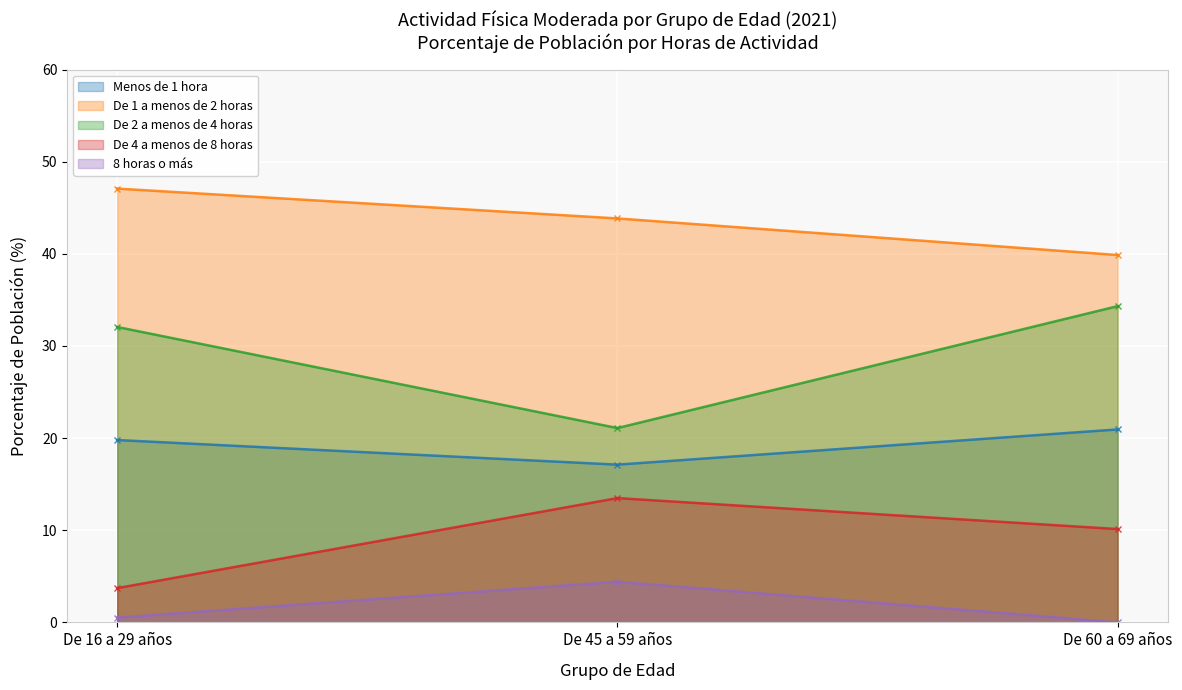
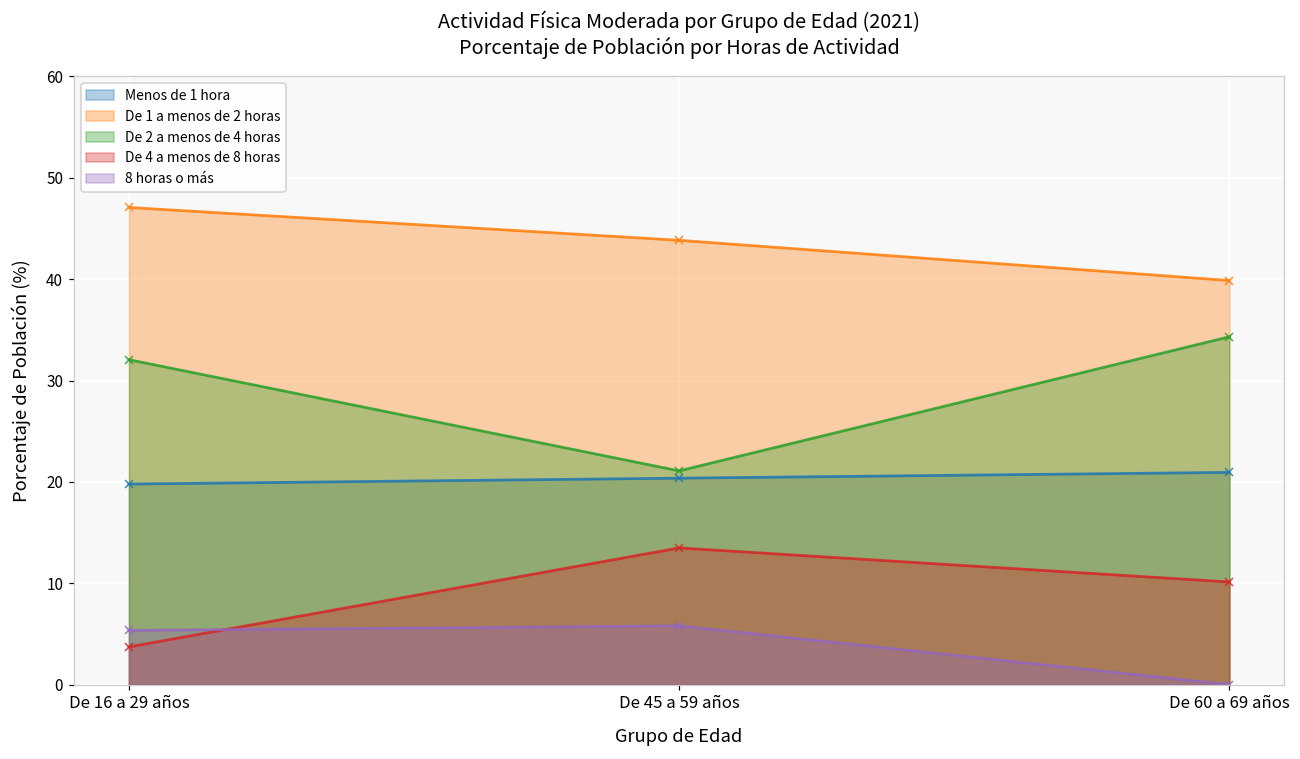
  {
    "Menos de 1 hora": {
      "De 16 a 29 años": 20,
-     "De 45 a 59 años": 17,
+     "De 45 a 59 años": 20,
      "De 60 a 69 años": 21
    },
    "De 2 a menos de 4 horas": {
      "De 16 a 29 años": 32,
      "De 45 a 59 años": 21,
      "De 60 a 69 años": 34
    },
    "8 horas o más": {
-     "De 16 a 29 años": 1,
-     "De 45 a 59 años": 4,
+     "De 16 a 29 años": 5,
+     "De 45 a 59 años": 6,
      "De 60 a 69 años": 0
    }
  }
